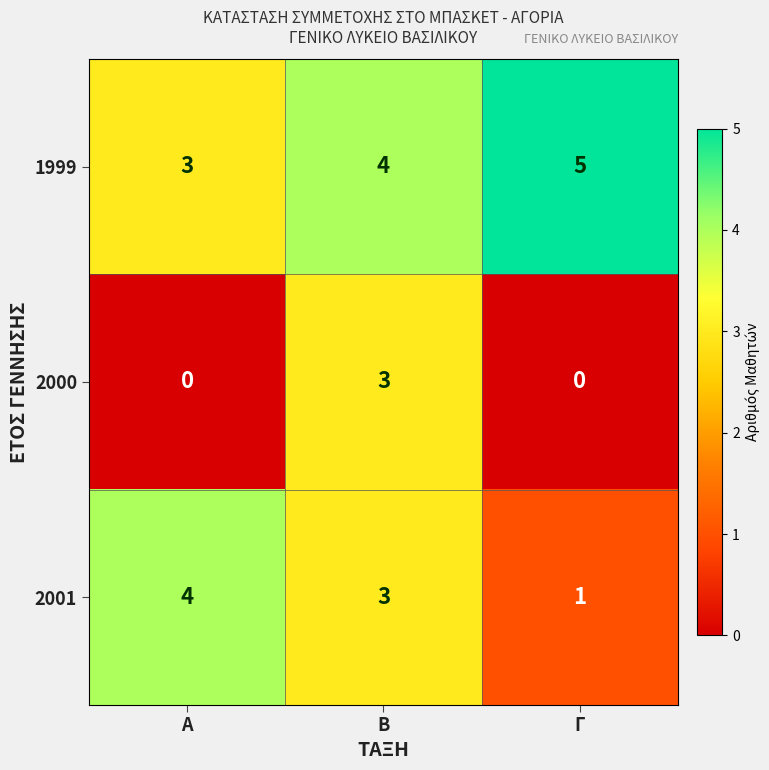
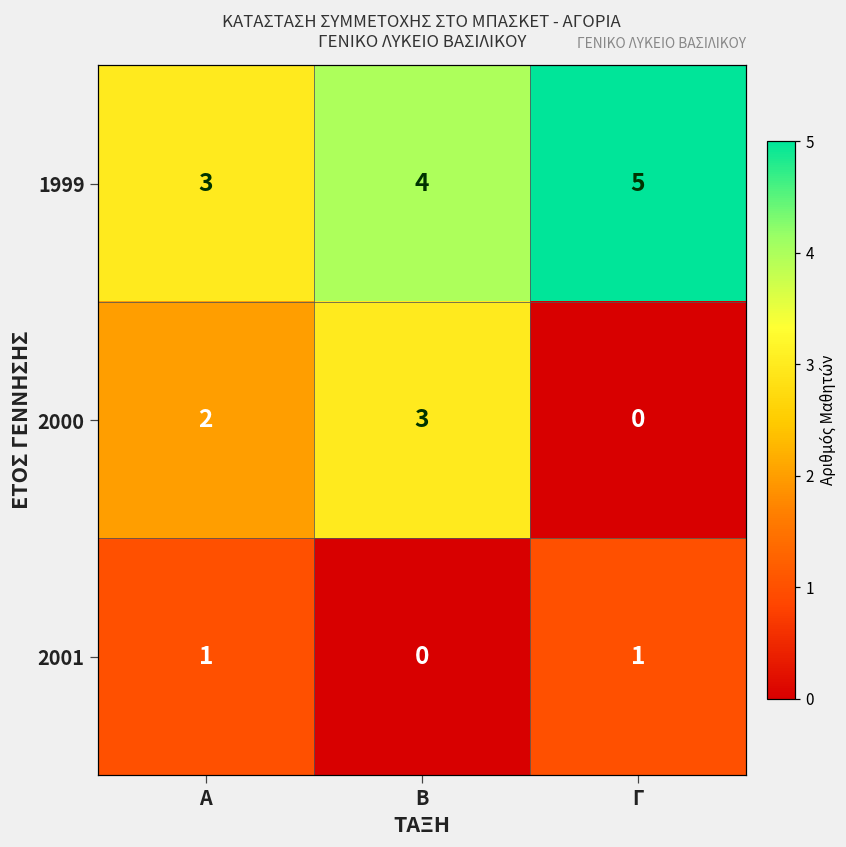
  {
    "1999": {
      "Α": 3,
      "Β": 4,
      "Γ": 5
    },
    "2000": {
-     "Α": 0,
+     "Α": 2,
      "Β": 3,
      "Γ": 0
    },
    "2001": {
-     "Α": 4,
-     "Β": 3,
+     "Α": 1,
+     "Β": 0,
      "Γ": 1
    }
  }
